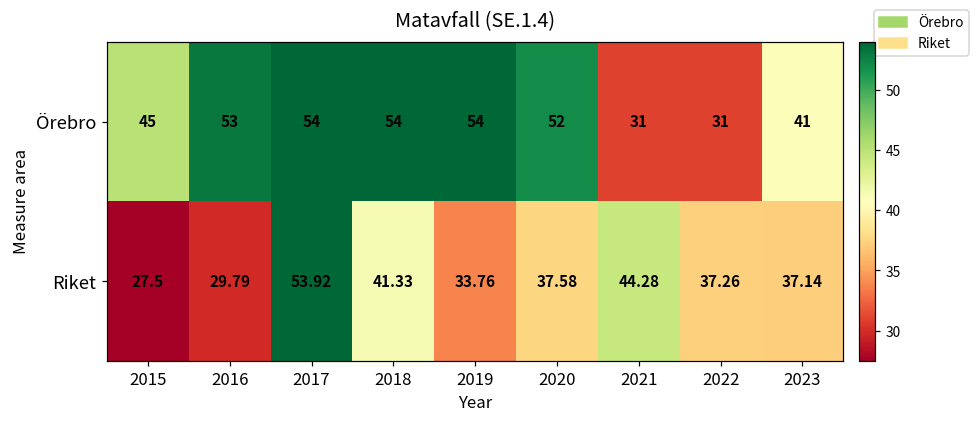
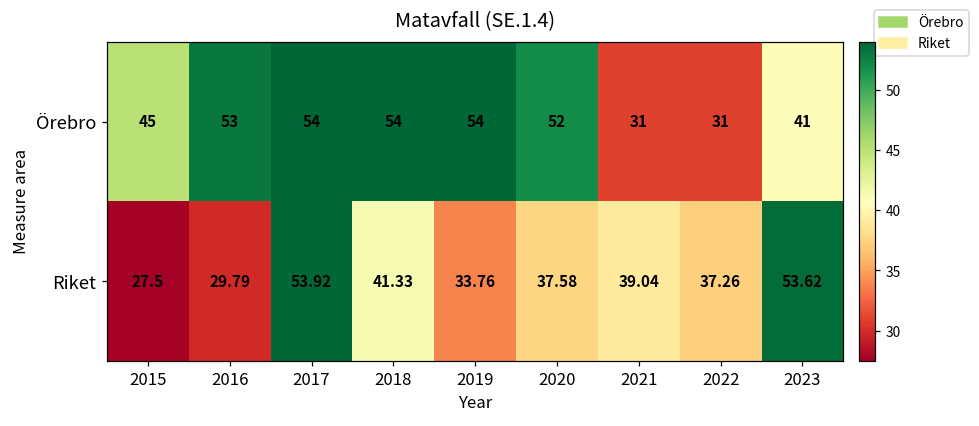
  {
    "Örebro": {
      "2015": 45,
      "2016": 53,
      "2017": 54,
      "2018": 54,
      "2019": 54,
      "2020": 52,
      "2021": 31,
      "2022": 31,
      "2023": 41
    },
    "Riket": {
      "2015": 27.5,
      "2016": 29.79,
      "2017": 53.92,
      "2018": 41.33,
      "2019": 33.76,
      "2020": 37.58,
-     "2021": 44.28,
+     "2021": 39.04,
      "2022": 37.26,
-     "2023": 37.14
+     "2023": 53.62
    }
  }
